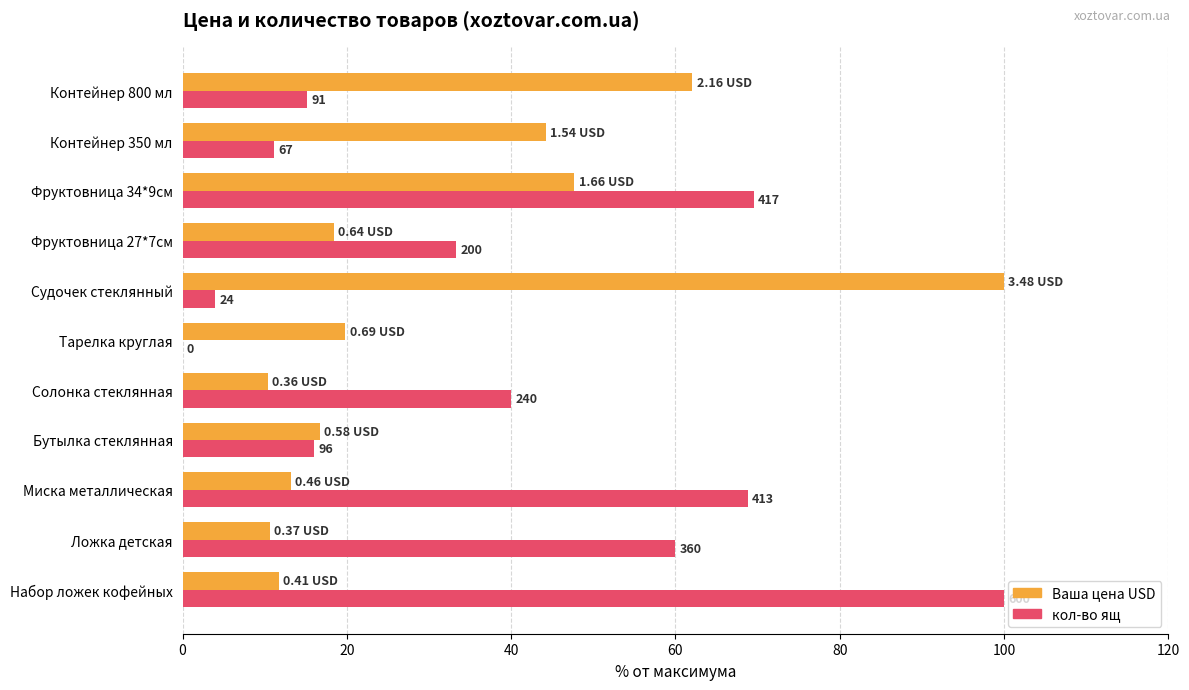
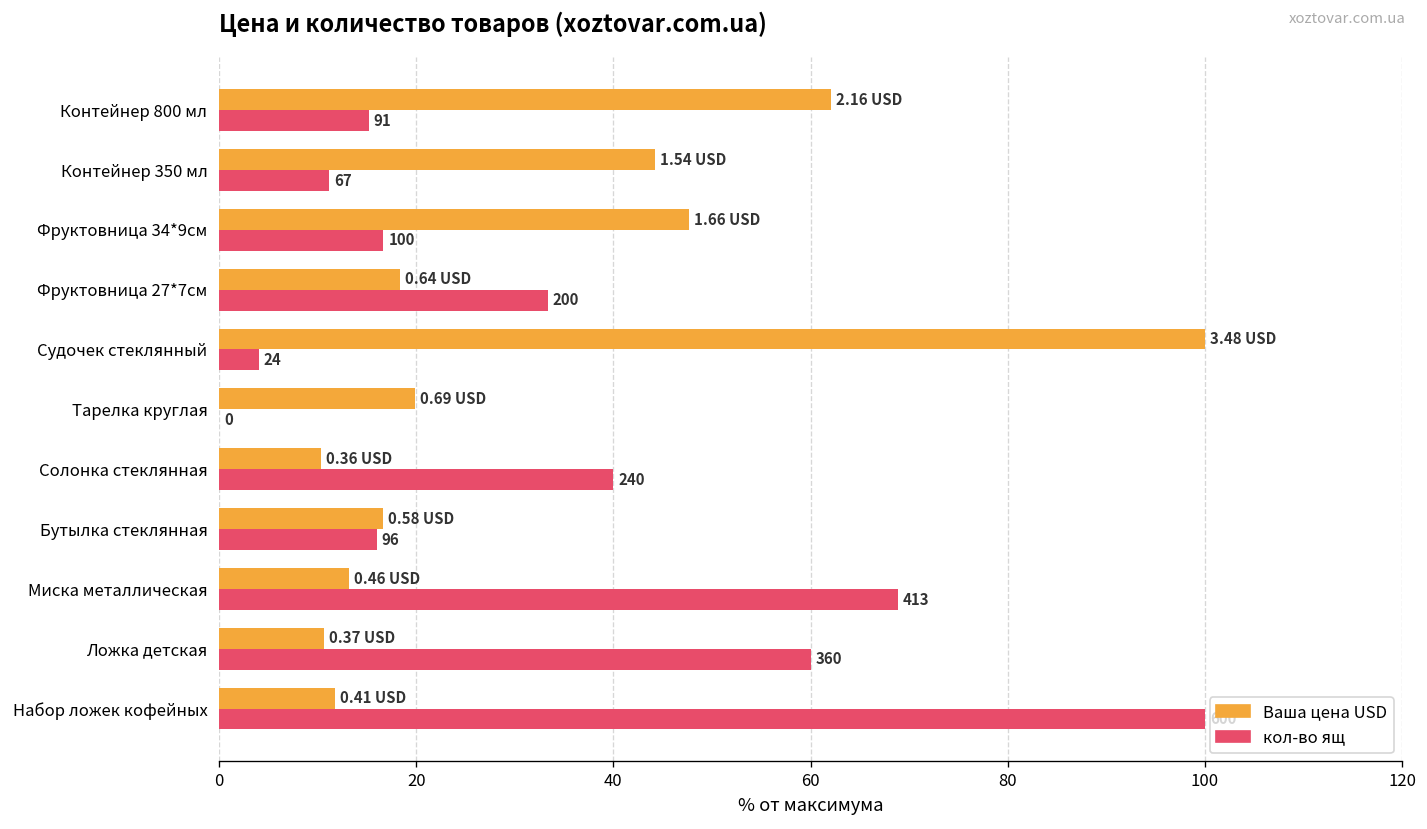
  {
    "кол-во ящ": {
-     "Фруктовница 34*9см": 417,
+     "Фруктовница 34*9см": 100,
      "Тарелка круглая": 0
    }
  }
